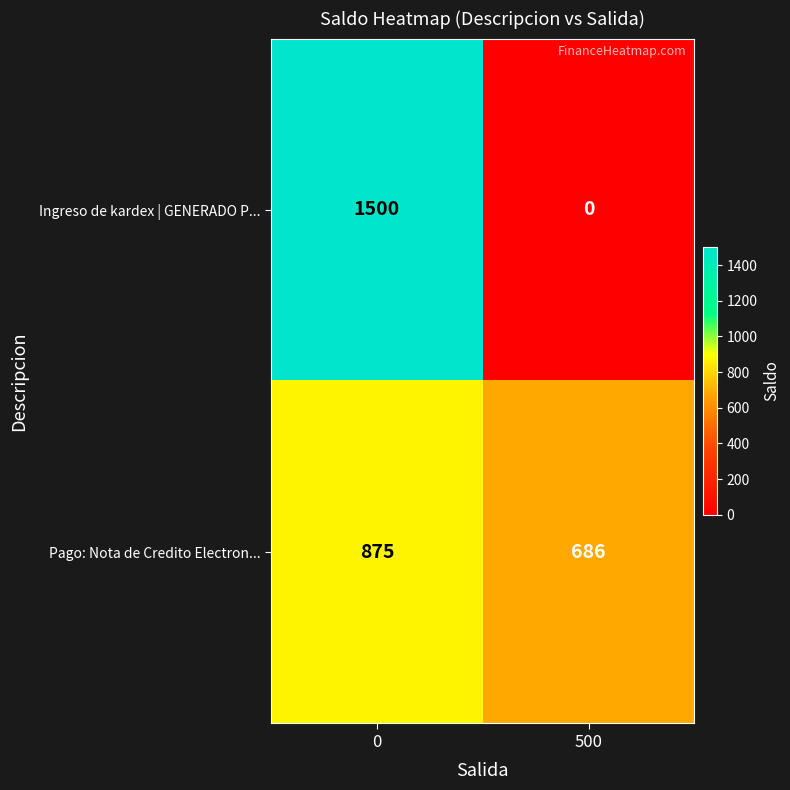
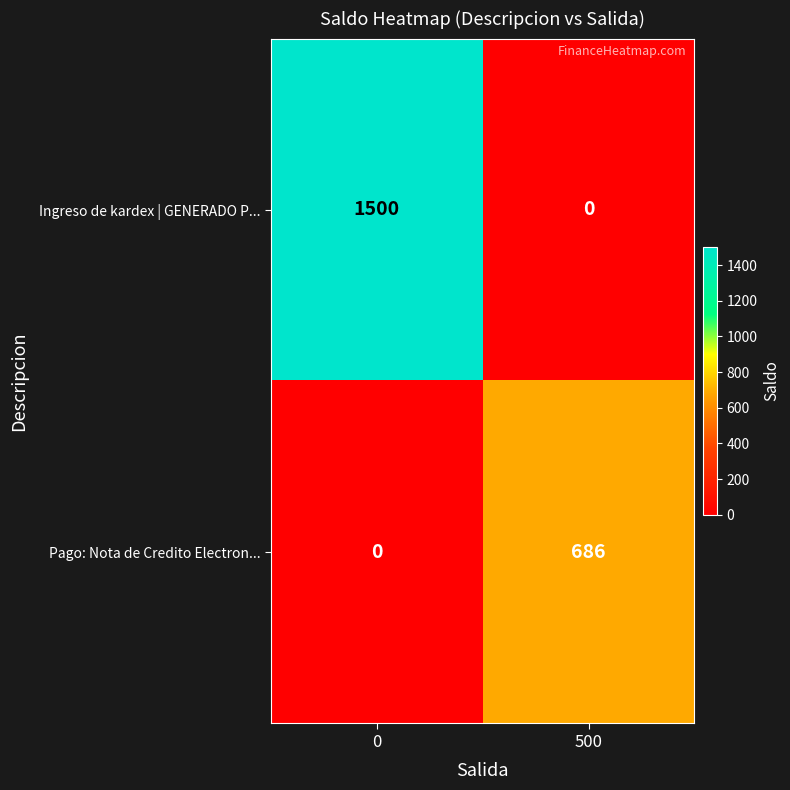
  {
    "Ingreso de kardex | GENERADO P...": {
      "0": 1500
    },
    "Pago: Nota de Credito Electron...": {
-     "0": 875,
+     "0": 0,
      "500": 686
    }
  }
